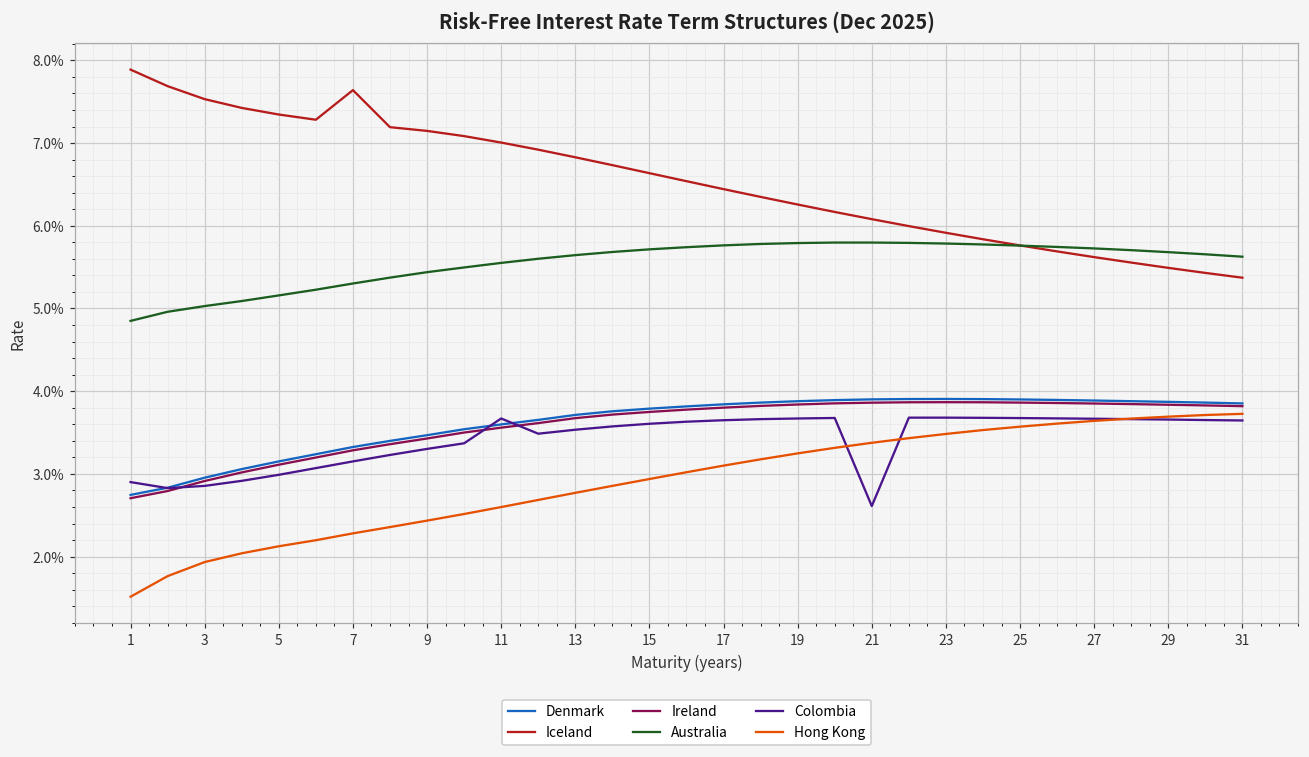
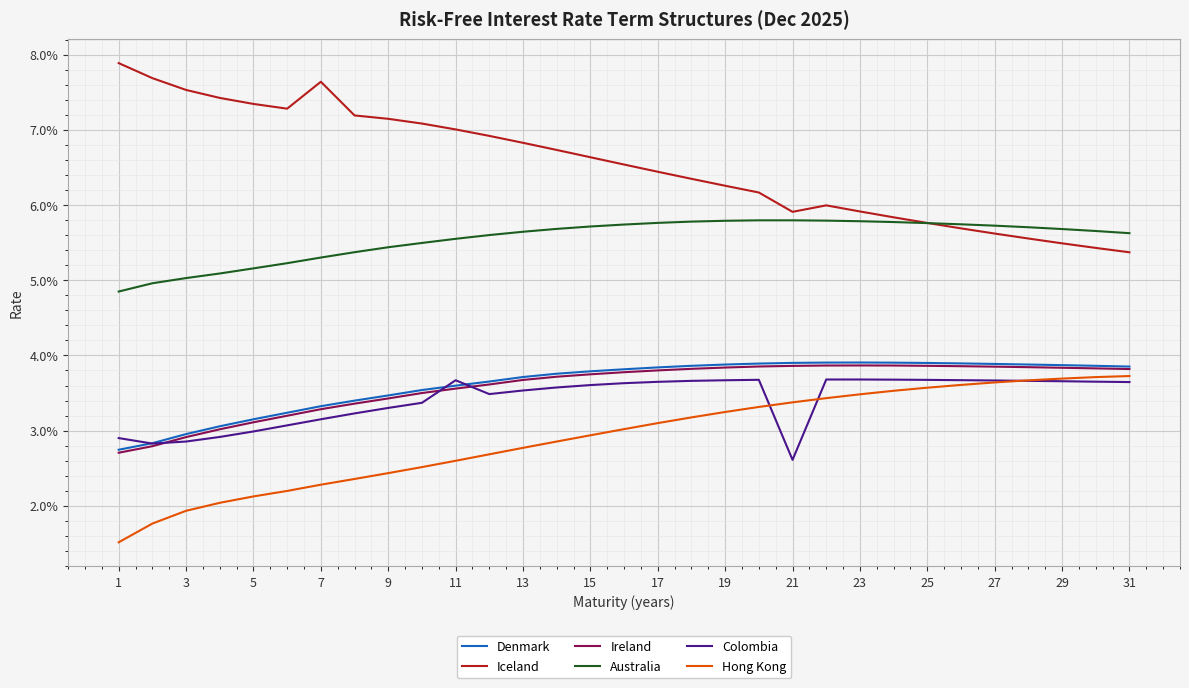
  {
    "Denmark": {
      "1": "2.7%",
      "3": "3.0%",
      "5": "3.2%",
      "7": "3.3%",
      "9": "3.5%",
      "11": "3.6%",
      "13": "3.7%",
      "15": "3.8%",
      "17": "3.8%",
      "19": "3.9%",
      "21": "3.9%",
      "23": "3.9%",
      "25": "3.9%",
      "27": "3.9%",
      "29": "3.9%"
    },
    "Iceland": {
      "1": "7.9%",
      "3": "7.5%",
      "5": "7.3%",
      "7": "7.6%",
      "9": "7.1%",
      "11": "7.0%",
      "13": "6.8%",
      "15": "6.6%",
      "17": "6.4%",
      "19": "6.3%",
-     "21": "6.1%",
+     "21": "5.9%",
      "23": "5.9%",
      "27": "5.6%",
      "29": "5.5%",
      "31": "5.4%"
    },
    "Ireland": {
      "1": "2.7%",
      "3": "2.9%",
      "5": "3.1%",
      "7": "3.3%",
      "9": "3.4%",
      "11": "3.6%",
      "13": "3.7%",
      "15": "3.7%",
      "17": "3.8%",
      "19": "3.8%",
      "21": "3.9%",
      "23": "3.9%",
      "25": "3.9%",
      "27": "3.9%",
      "29": "3.8%"
    },
    "Australia": {
      "1": "4.9%",
      "3": "5.0%",
      "5": "5.2%",
      "7": "5.3%",
      "9": "5.4%",
      "11": "5.6%",
      "13": "5.6%",
      "15": "5.7%",
      "17": "5.8%",
      "19": "5.8%",
      "21": "5.8%",
      "23": "5.8%",
      "27": "5.7%",
      "29": "5.7%",
      "31": "5.6%"
    },
    "Colombia": {
      "1": "2.9%",
      "3": "2.9%",
      "5": "3.0%",
      "7": "3.2%",
      "9": "3.3%",
      "11": "3.7%",
      "13": "3.5%",
      "15": "3.6%",
      "17": "3.6%",
      "19": "3.7%",
      "21": "2.6%",
      "23": "3.7%",
      "25": "3.7%",
      "29": "3.7%",
      "31": "3.6%"
    },
    "Hong Kong": {
      "1": "1.5%",
      "3": "1.9%",
      "5": "2.1%",
      "7": "2.3%",
      "9": "2.4%",
      "11": "2.6%",
      "13": "2.8%",
      "15": "2.9%",
      "17": "3.1%",
      "19": "3.2%",
      "21": "3.4%",
      "23": "3.5%",
      "25": "3.6%",
      "29": "3.7%",
      "31": "3.7%"
    }
  }
